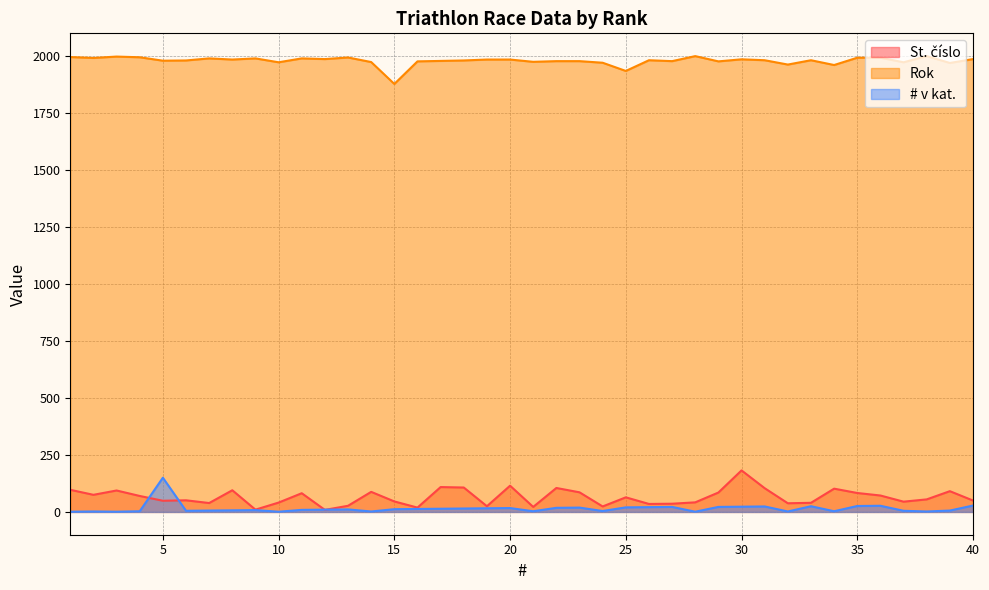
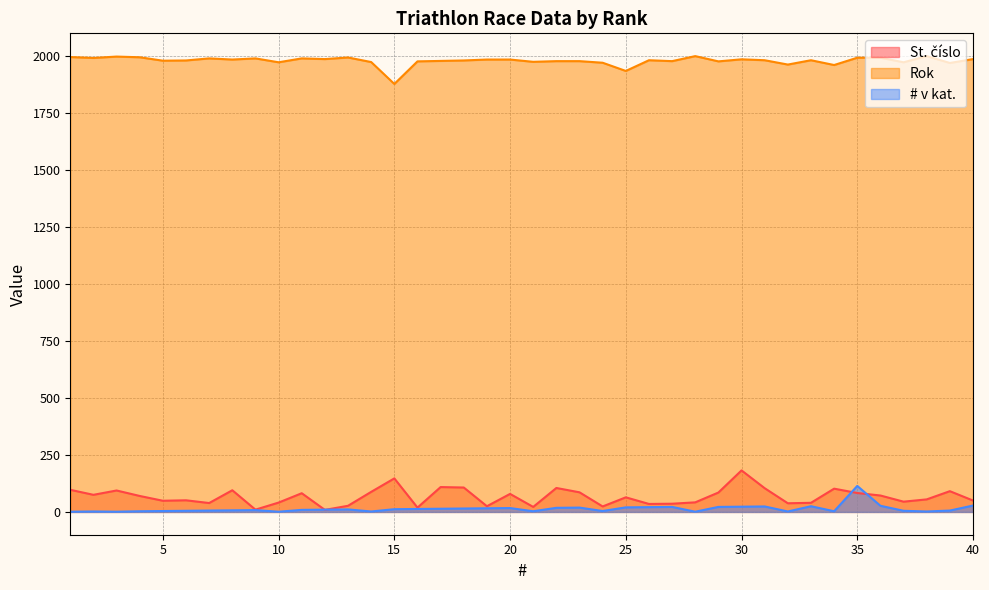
  {
    "St. číslo": {
      "5": 50,
      "10": 40,
-     "15": 50,
-     "20": 120,
+     "15": 150,
+     "20": 80,
      "25": 60,
      "30": 180,
      "35": 80,
      "40": 50
    },
    "Rok": {
      "5": 1980,
      "10": 1970,
      "15": 1880,
      "20": 1980,
      "25": 1930,
      "30": 1980,
      "35": 1990,
      "40": 1990
    },
    "# v kat.": {
-     "5": 150,
+     "5": 0,
      "10": 0,
      "15": 10,
      "20": 20,
      "25": 20,
      "30": 20,
-     "35": 30,
+     "35": 110,
      "40": 30
    }
  }
